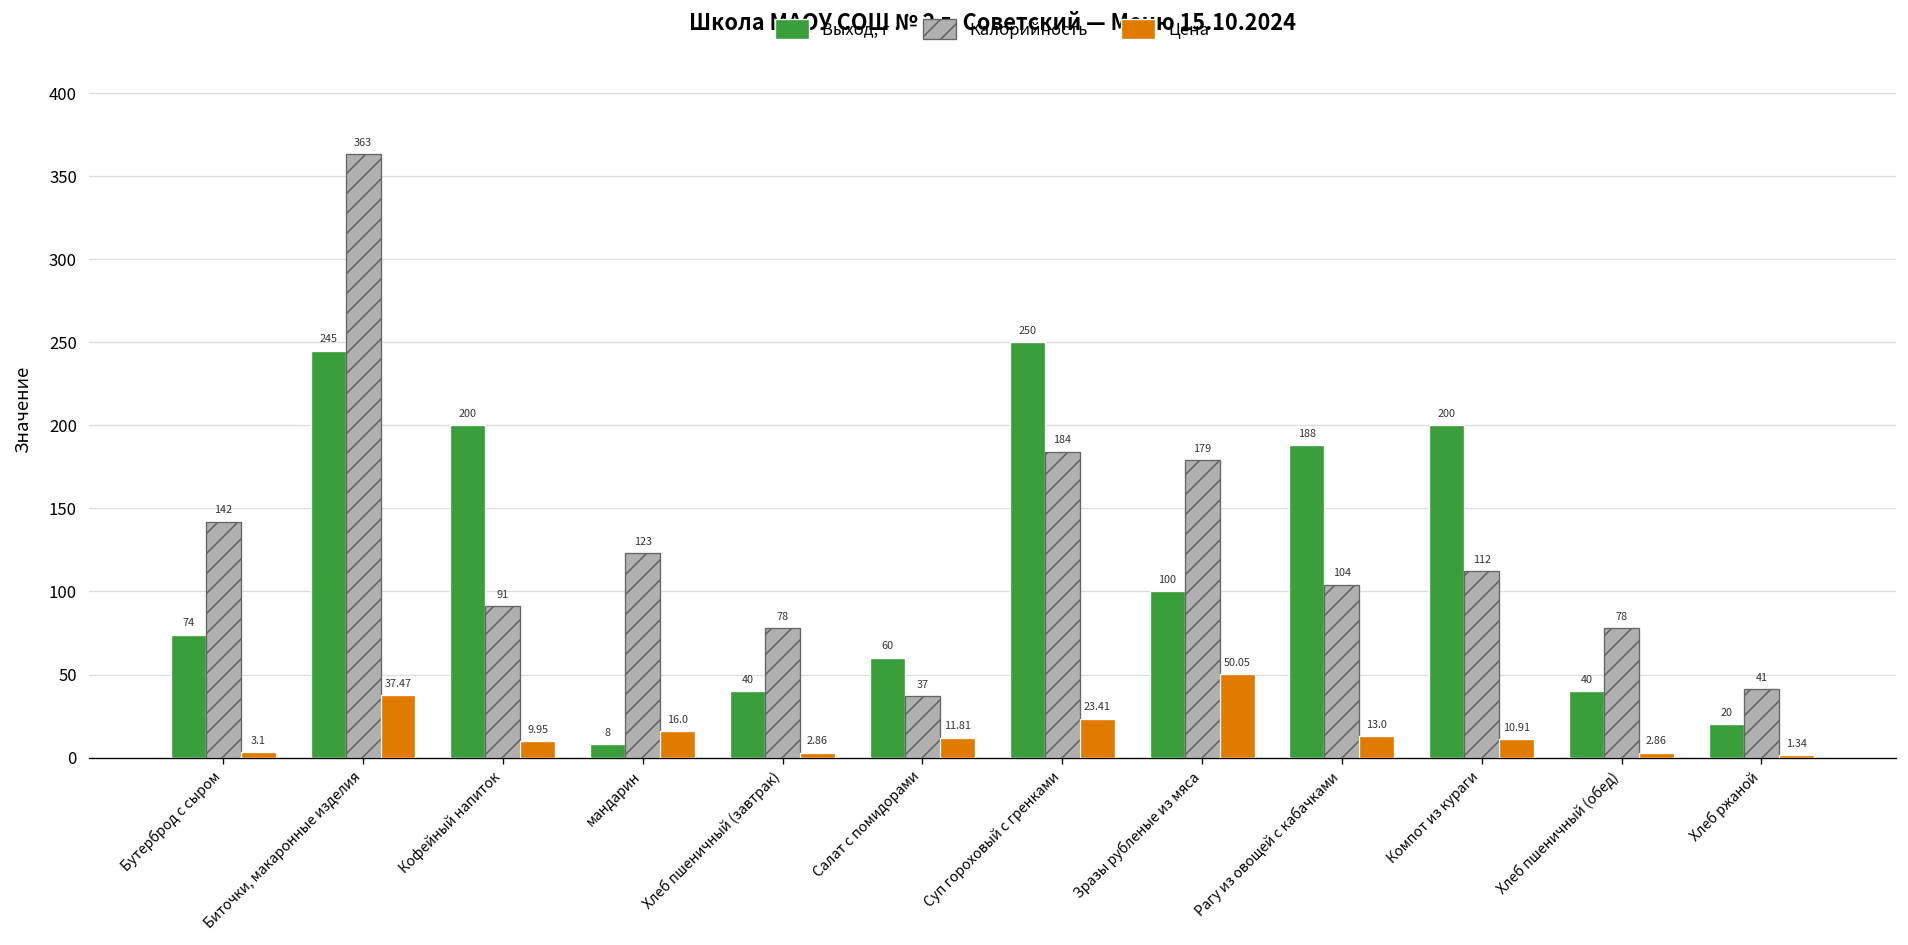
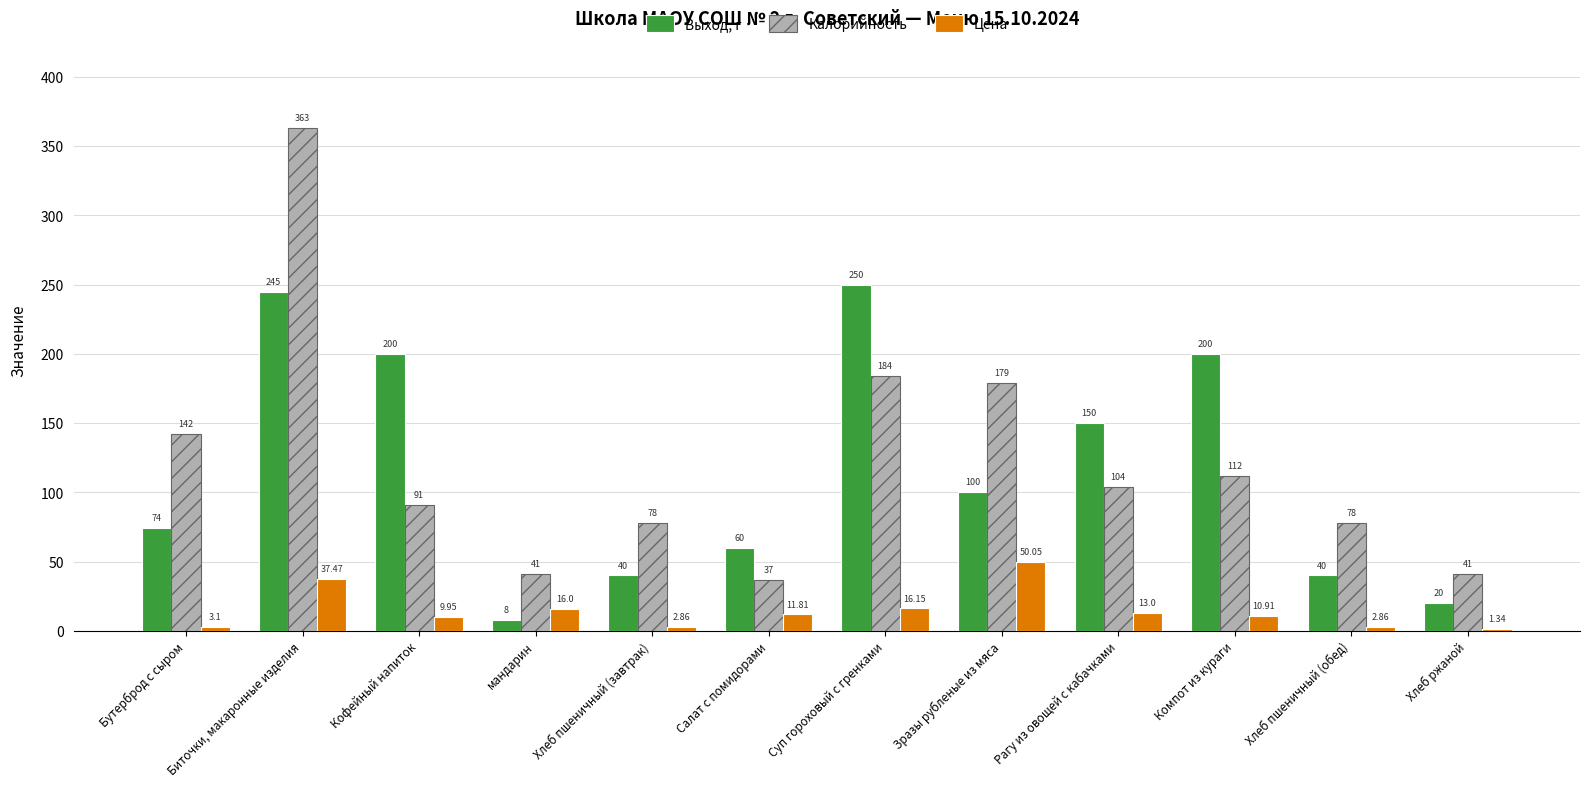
  {
    "Выход, г": {
      "Бутерброд с сыром": 74,
      "Биточки, макаронные изделия": 245,
      "Кофейный напиток": 200,
      "мандарин": 8,
      "Хлеб пшеничный (завтрак)": 40,
      "Салат с помидорами": 60,
      "Суп гороховый с гренками": 250,
      "Зразы рубленые из мяса": 100,
-     "Рагу из овощей с кабачками": 188,
+     "Рагу из овощей с кабачками": 150,
      "Компот из кураги": 200,
      "Хлеб пшеничный (обед)": 40,
      "Хлеб ржаной": 20
    },
    "Калорийность": {
      "Бутерброд с сыром": 142,
      "Биточки, макаронные изделия": 363,
      "Кофейный напиток": 91,
-     "мандарин": 123,
+     "мандарин": 41,
      "Хлеб пшеничный (завтрак)": 78,
      "Салат с помидорами": 37,
      "Суп гороховый с гренками": 184,
      "Зразы рубленые из мяса": 179,
      "Рагу из овощей с кабачками": 104,
      "Компот из кураги": 112,
      "Хлеб пшеничный (обед)": 78,
      "Хлеб ржаной": 41
    },
    "Цена": {
      "Бутерброд с сыром": 3.1,
      "Биточки, макаронные изделия": 37.47,
      "Кофейный напиток": 9.95,
      "мандарин": 16.0,
      "Хлеб пшеничный (завтрак)": 2.86,
      "Салат с помидорами": 11.81,
-     "Суп гороховый с гренками": 23.41,
+     "Суп гороховый с гренками": 16.15,
      "Зразы рубленые из мяса": 50.05,
      "Рагу из овощей с кабачками": 13.0,
      "Компот из кураги": 10.91,
      "Хлеб пшеничный (обед)": 2.86,
      "Хлеб ржаной": 1.34
    }
  }
